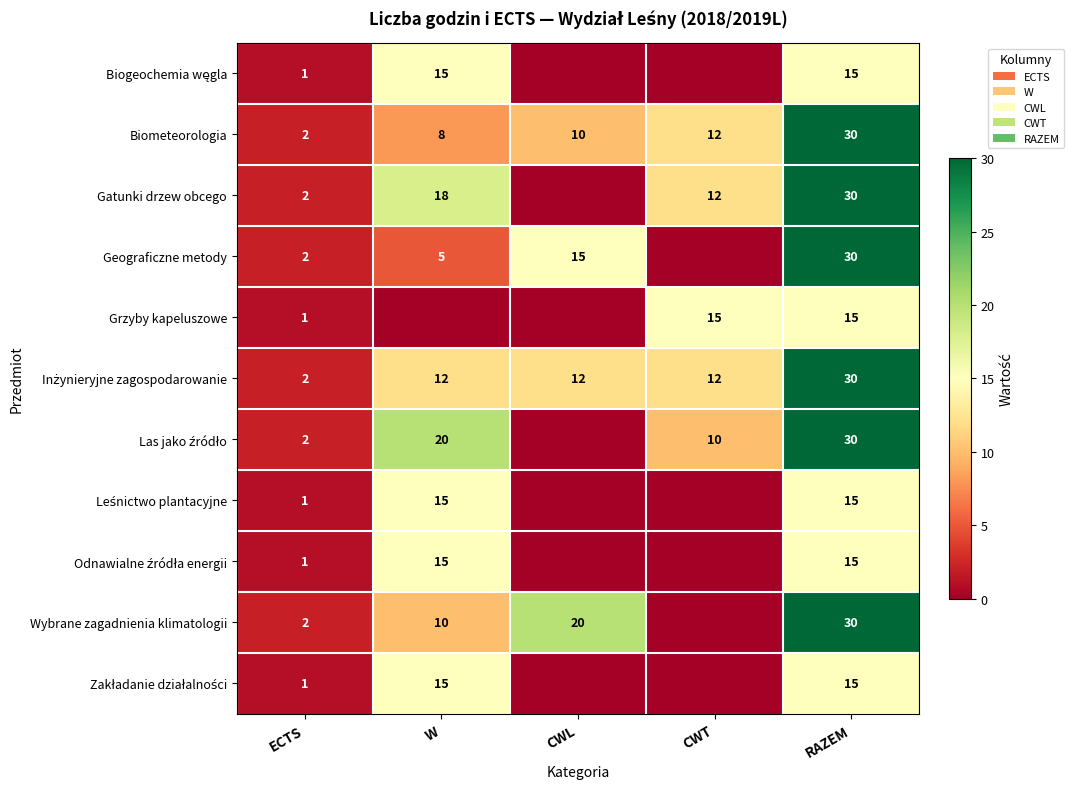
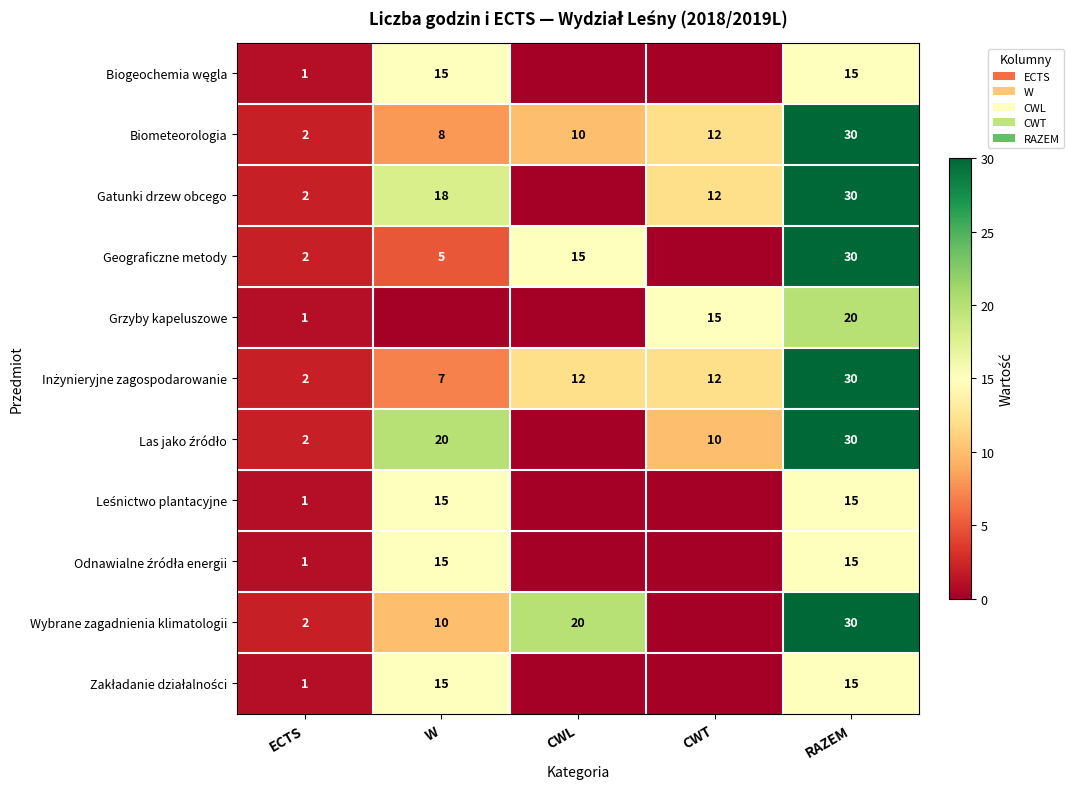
  {
    "Biogeochemia węgla": {
      "ECTS": 1,
      "W": 15,
      "RAZEM": 15
    },
    "Biometeorologia": {
      "ECTS": 2,
      "W": 8,
      "CWL": 10,
      "CWT": 12,
      "RAZEM": 30
    },
    "Gatunki drzew obcego": {
      "ECTS": 2,
      "W": 18,
      "CWT": 12,
      "RAZEM": 30
    },
    "Geograficzne metody": {
      "ECTS": 2,
      "W": 5,
      "CWL": 15,
      "RAZEM": 30
    },
    "Grzyby kapeluszowe": {
      "ECTS": 1,
      "CWT": 15,
-     "RAZEM": 15
+     "RAZEM": 20
    },
    "Inżynieryjne zagospodarowanie": {
      "ECTS": 2,
-     "W": 12,
+     "W": 7,
      "CWL": 12,
      "CWT": 12,
      "RAZEM": 30
    },
    "Las jako źródło": {
      "ECTS": 2,
      "W": 20,
      "CWT": 10,
      "RAZEM": 30
    },
    "Leśnictwo plantacyjne": {
      "ECTS": 1,
      "W": 15,
      "RAZEM": 15
    },
    "Odnawialne źródła energii": {
      "ECTS": 1,
      "W": 15,
      "RAZEM": 15
    },
    "Wybrane zagadnienia klimatologii": {
      "ECTS": 2,
      "W": 10,
      "CWL": 20,
      "RAZEM": 30
    },
    "Zakładanie działalności": {
      "ECTS": 1,
      "W": 15,
      "RAZEM": 15
    }
  }
